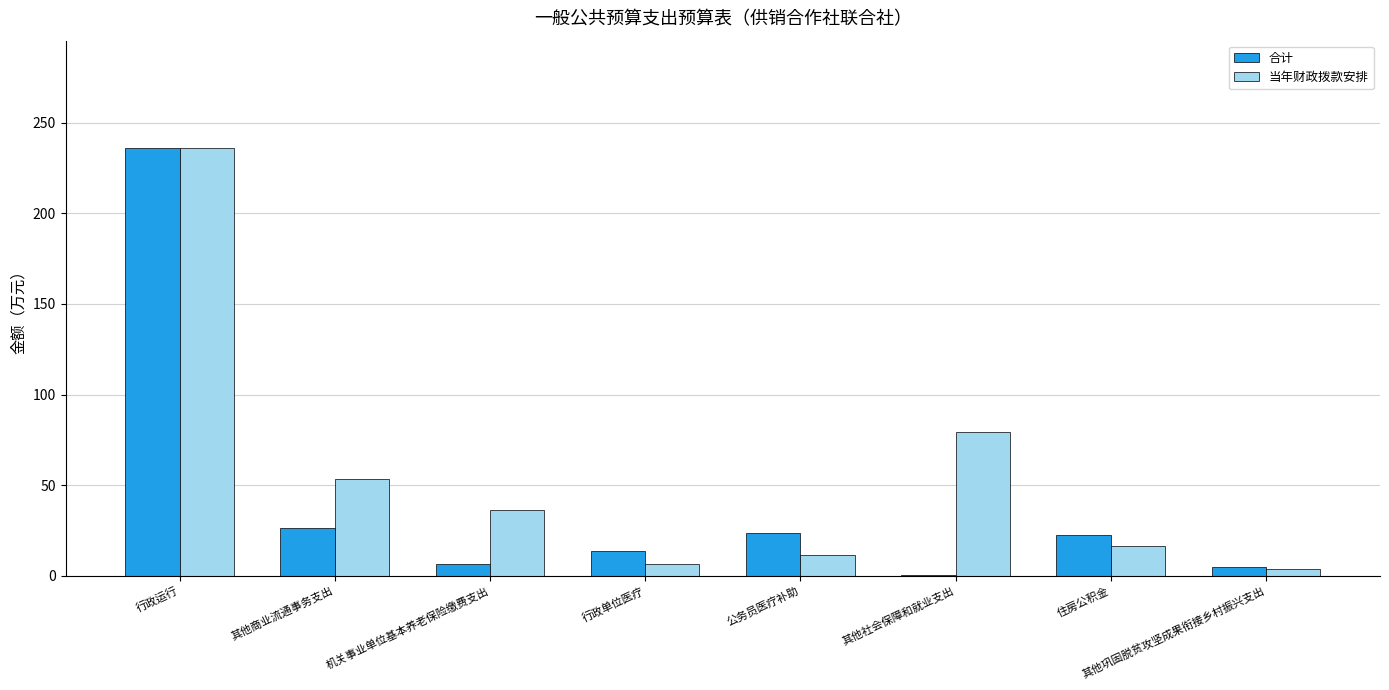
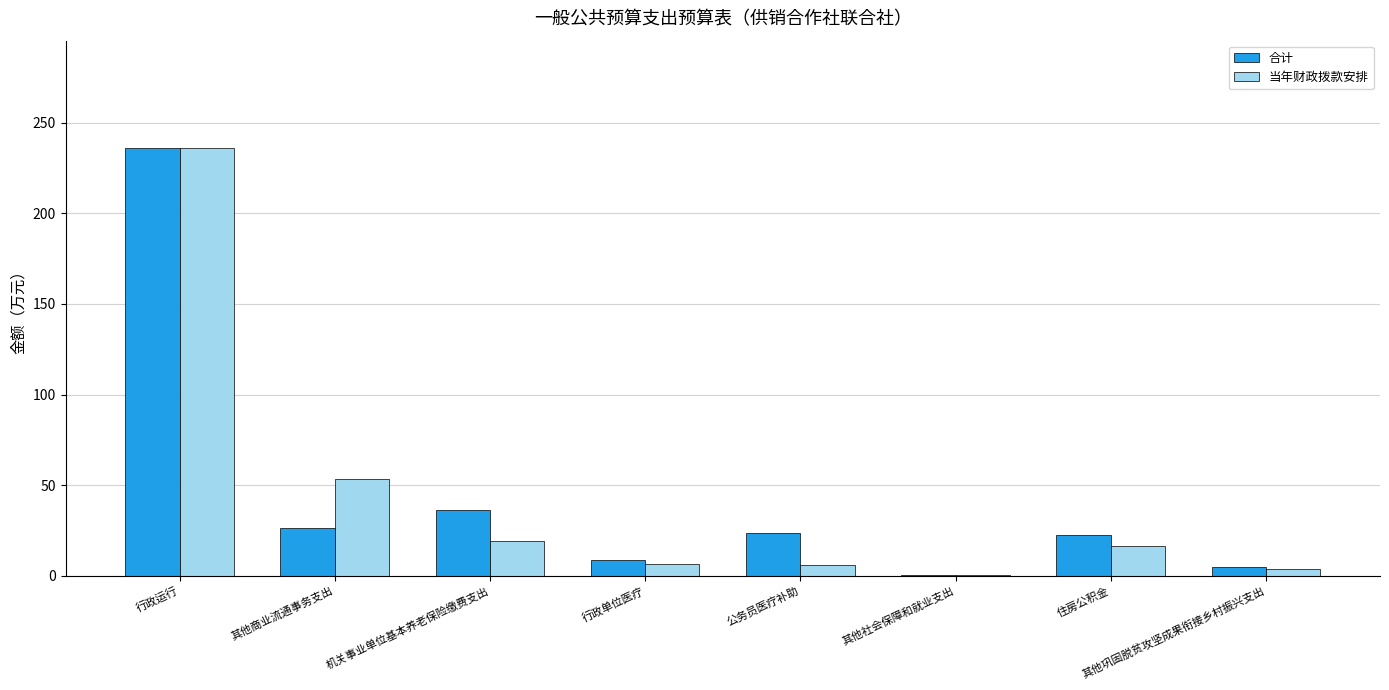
  {
    "合计": {
      "行政运行": 236,
      "其他商业流通事务支出": 26,
-     "机关事业单位基本养老保险缴费支出": 7,
-     "行政单位医疗": 14,
+     "机关事业单位基本养老保险缴费支出": 36,
+     "行政单位医疗": 8,
      "公务员医疗补助": 23,
      "住房公积金": 22,
      "其他巩固脱贫攻坚成果衔接乡村振兴支出": 5
    },
    "当年财政拨款安排": {
      "行政运行": 236,
      "其他商业流通事务支出": 54,
-     "机关事业单位基本养老保险缴费支出": 36,
+     "机关事业单位基本养老保险缴费支出": 19,
      "行政单位医疗": 7,
-     "公务员医疗补助": 12,
-     "其他社会保障和就业支出": 79,
+     "公务员医疗补助": 6,
+     "其他社会保障和就业支出": 1,
      "住房公积金": 16,
      "其他巩固脱贫攻坚成果衔接乡村振兴支出": 4
    }
  }
